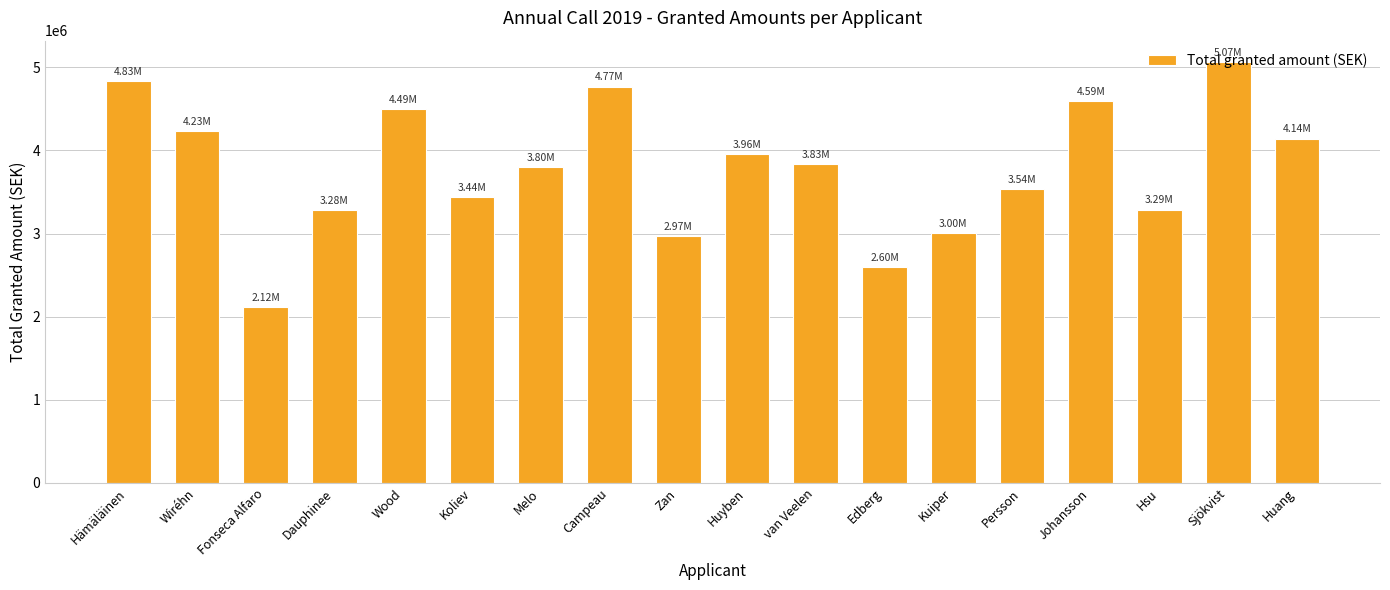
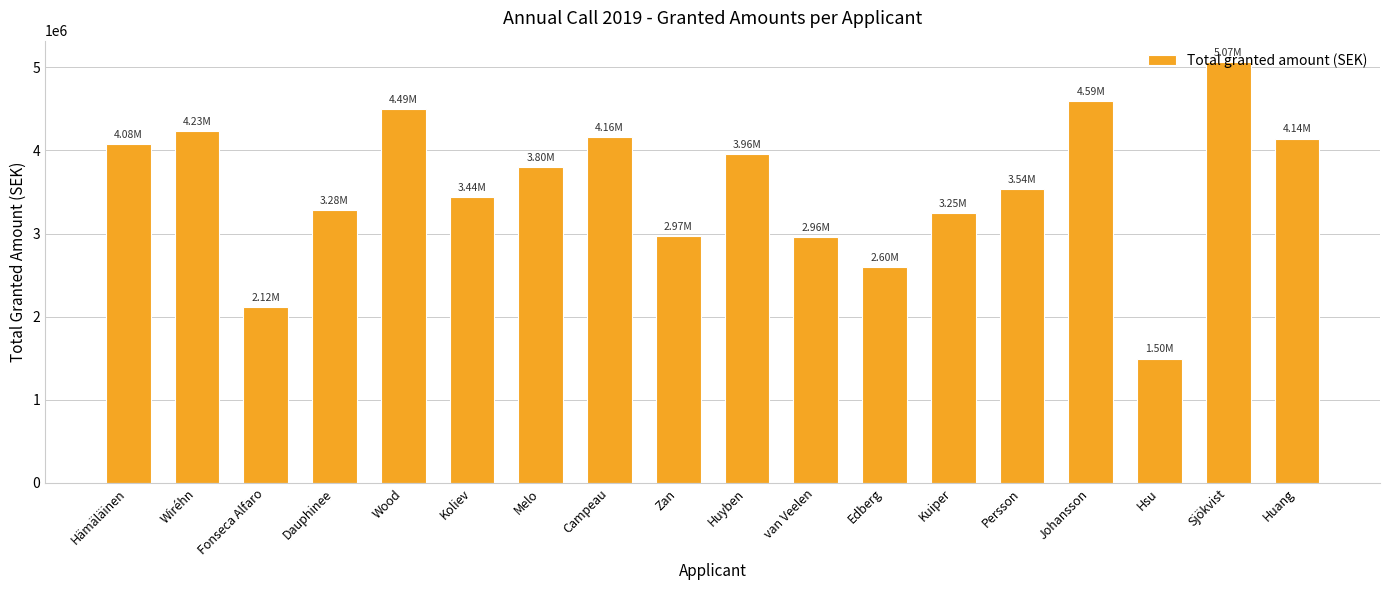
  {
-   "Hämäläinen": "4.83M",
+   "Hämäläinen": "4.08M",
    "Wiréhn": "4.23M",
    "Fonseca Alfaro": "2.12M",
    "Dauphinee": "3.28M",
    "Wood": "4.49M",
    "Koliev": "3.44M",
    "Melo": "3.80M",
-   "Campeau": "4.77M",
+   "Campeau": "4.16M",
    "Zan": "2.97M",
    "Huyben": "3.96M",
-   "van Veelen": "3.83M",
+   "van Veelen": "2.96M",
    "Edberg": "2.60M",
-   "Kuiper": "3.00M",
+   "Kuiper": "3.25M",
    "Persson": "3.54M",
    "Johansson": "4.59M",
-   "Hsu": "3.29M",
+   "Hsu": "1.50M",
    "Sjökvist": "5.07M",
    "Huang": "4.14M"
  }
